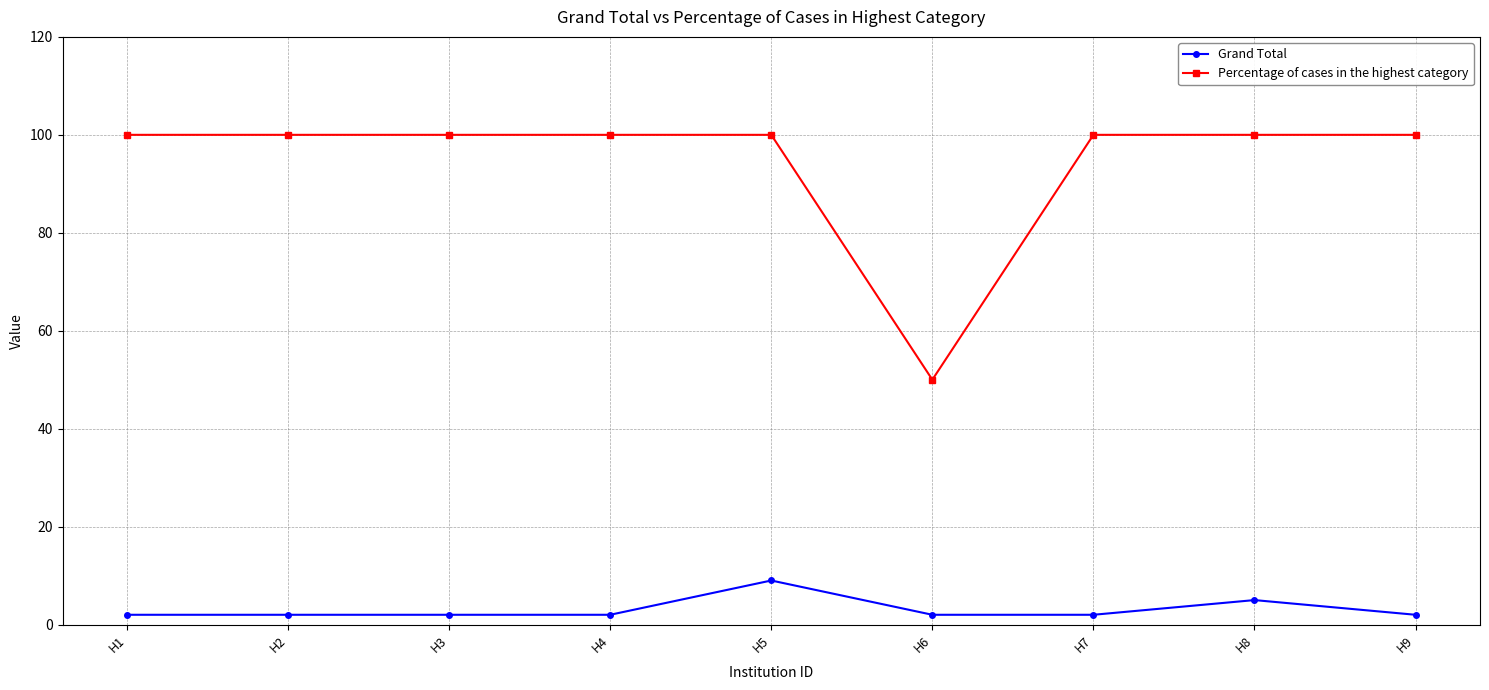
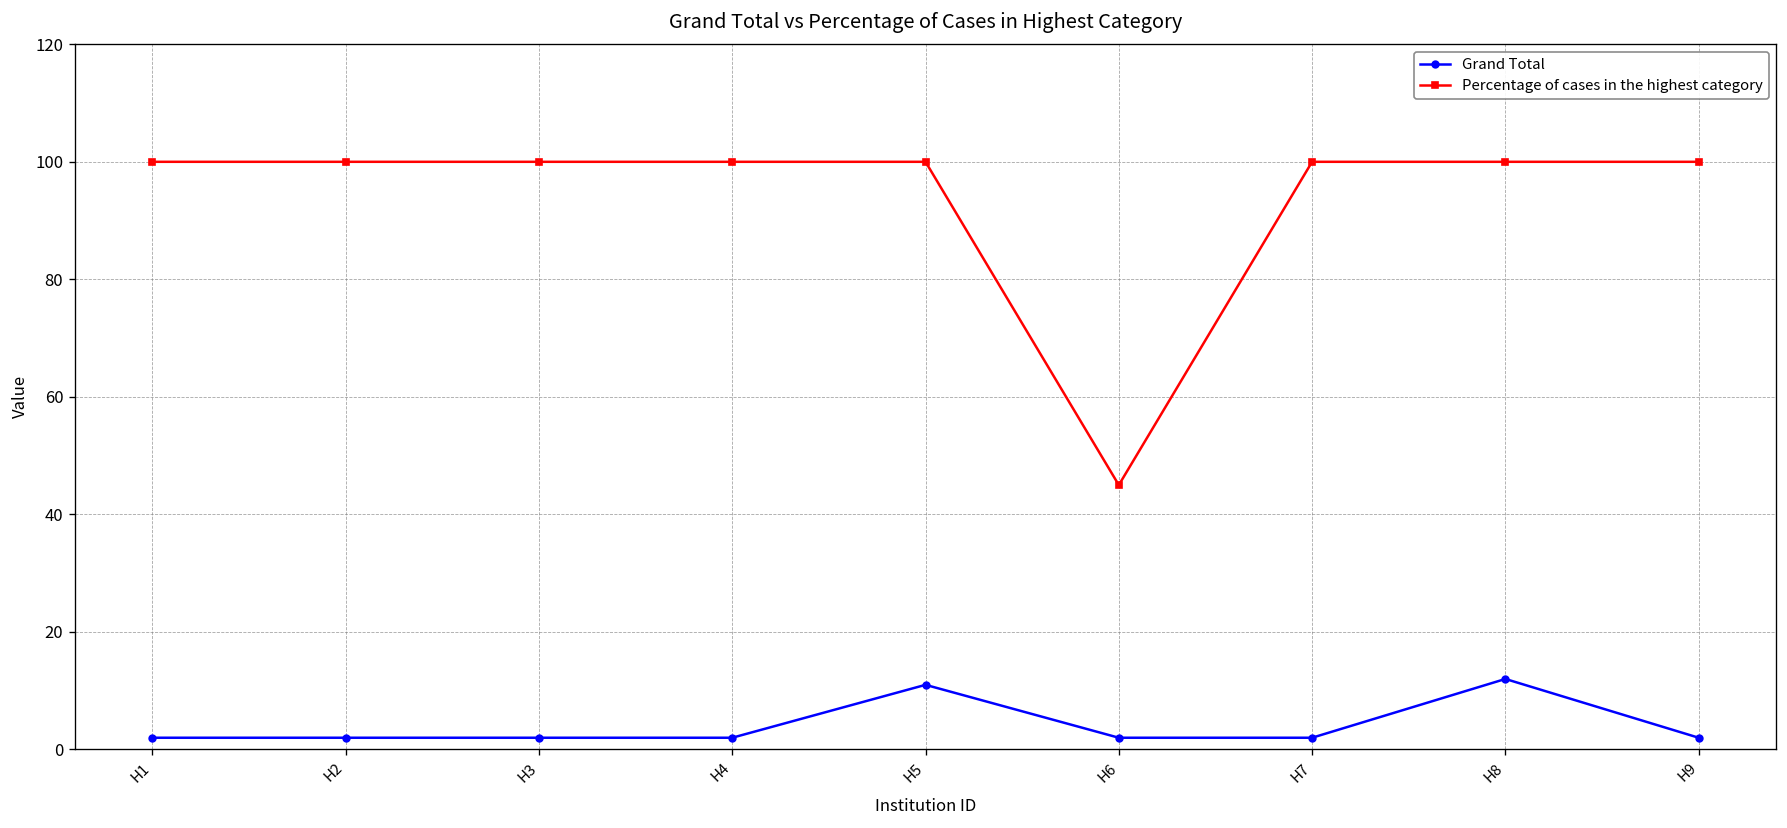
  {
    "Grand Total": {
      "H1": 2,
      "H2": 2,
      "H3": 2,
      "H4": 2,
-     "H5": 9,
+     "H5": 11,
      "H6": 2,
      "H7": 2,
-     "H8": 5,
+     "H8": 12,
      "H9": 2
    },
    "Percentage of cases in the highest category": {
      "H1": 100,
      "H2": 100,
      "H3": 100,
      "H4": 100,
      "H5": 100,
-     "H6": 50,
+     "H6": 45,
      "H7": 100,
      "H8": 100,
      "H9": 100
    }
  }
